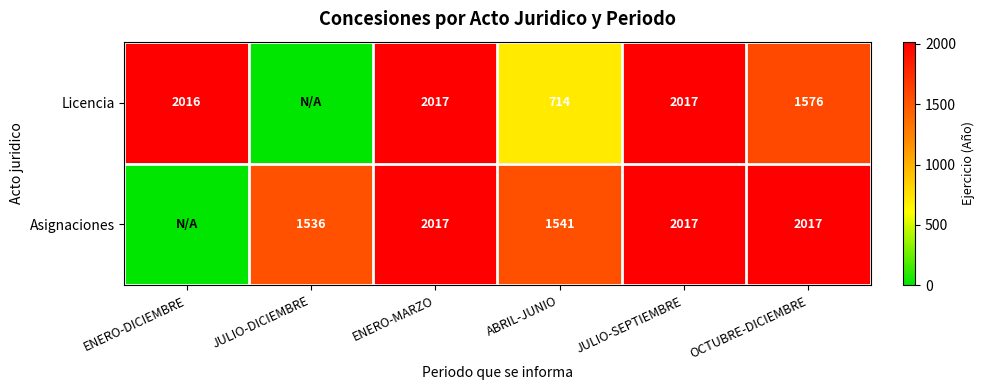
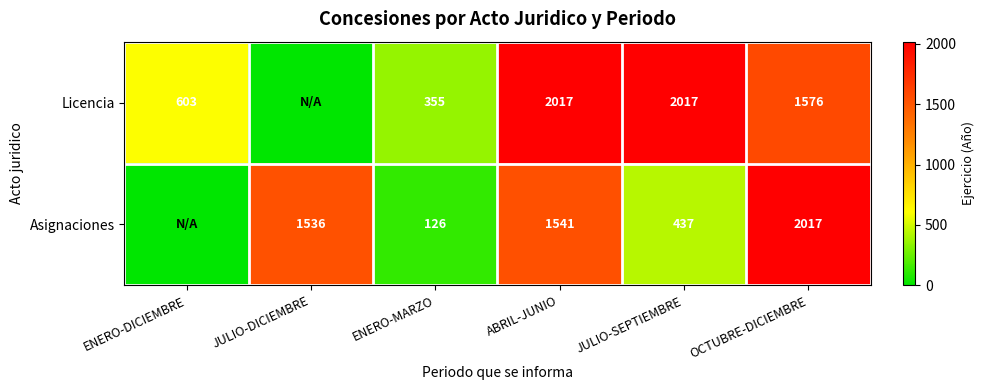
  {
    "Licencia": {
-     "ENERO-DICIEMBRE": 2016,
-     "ENERO-MARZO": 2017,
-     "ABRIL-JUNIO": 714,
+     "ENERO-DICIEMBRE": 603,
+     "ENERO-MARZO": 355,
+     "ABRIL-JUNIO": 2017,
      "JULIO-SEPTIEMBRE": 2017,
      "OCTUBRE-DICIEMBRE": 1576
    },
    "Asignaciones": {
      "JULIO-DICIEMBRE": 1536,
-     "ENERO-MARZO": 2017,
+     "ENERO-MARZO": 126,
      "ABRIL-JUNIO": 1541,
-     "JULIO-SEPTIEMBRE": 2017,
+     "JULIO-SEPTIEMBRE": 437,
      "OCTUBRE-DICIEMBRE": 2017
    }
  }
